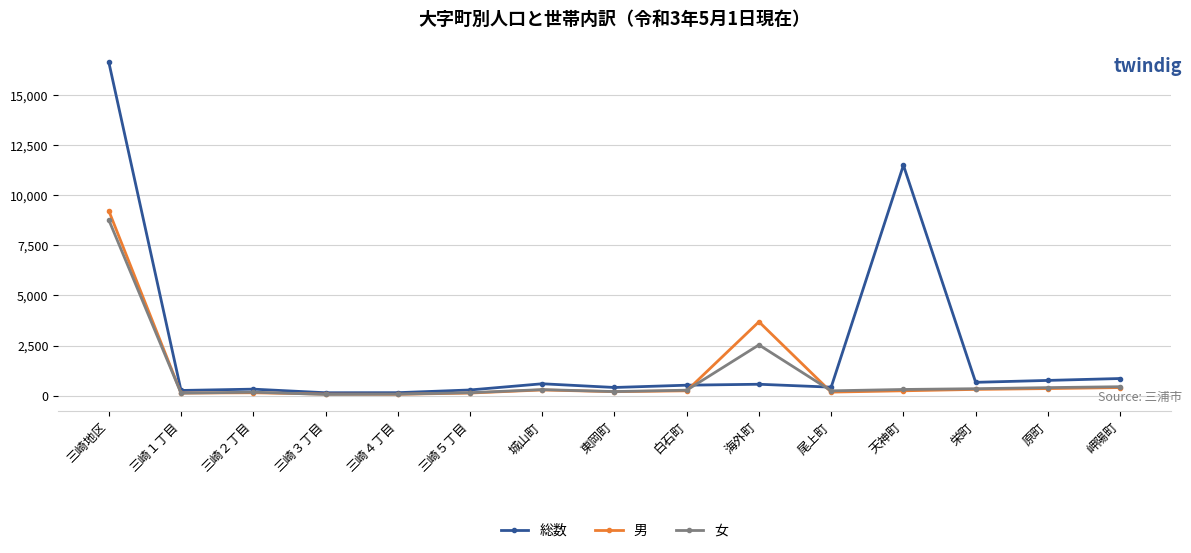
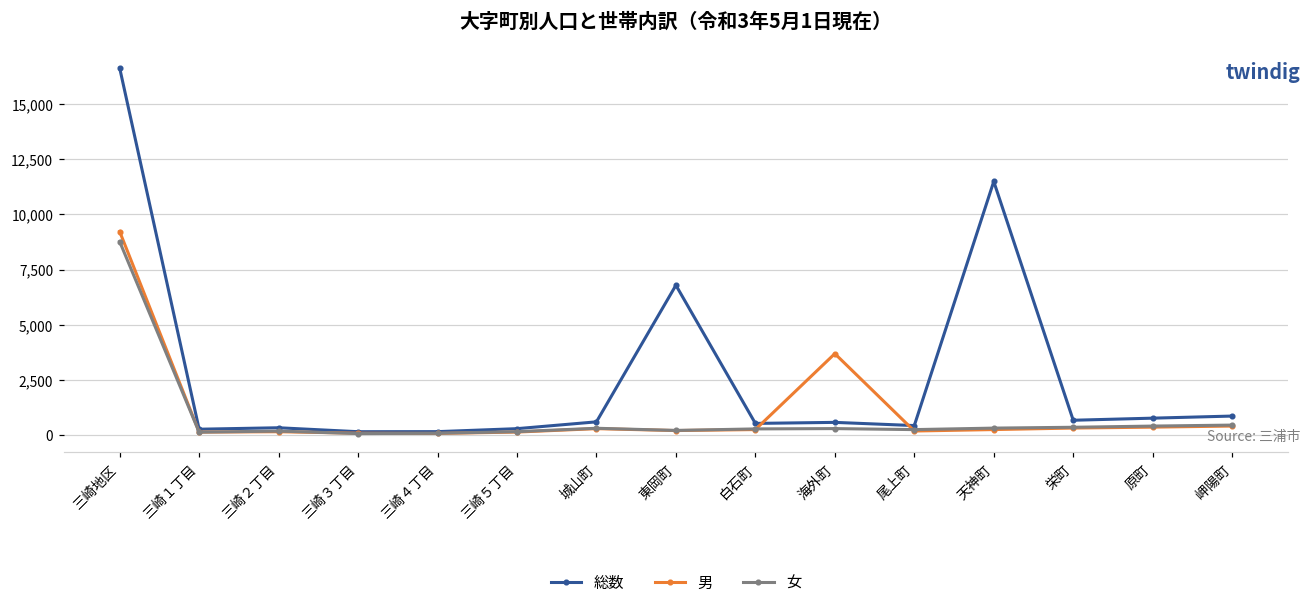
  {
    "総数": {
      "三崎地区": "16,600",
      "三崎１丁目": "300",
      "三崎２丁目": "300",
      "三崎５丁目": "300",
      "城山町": "600",
-     "東岡町": "400",
+     "東岡町": "6,800",
      "白石町": "500",
      "海外町": "600",
      "尾上町": "400",
      "天神町": "11,500",
      "栄町": "700",
      "原町": "800",
      "岬陽町": "900"
    },
    "男": {
      "三崎地区": "9,200",
      "海外町": "3,700"
    },
    "女": {
      "三崎地区": "8,800",
-     "海外町": "2,500"
+     "海外町": "300"
    }
  }
